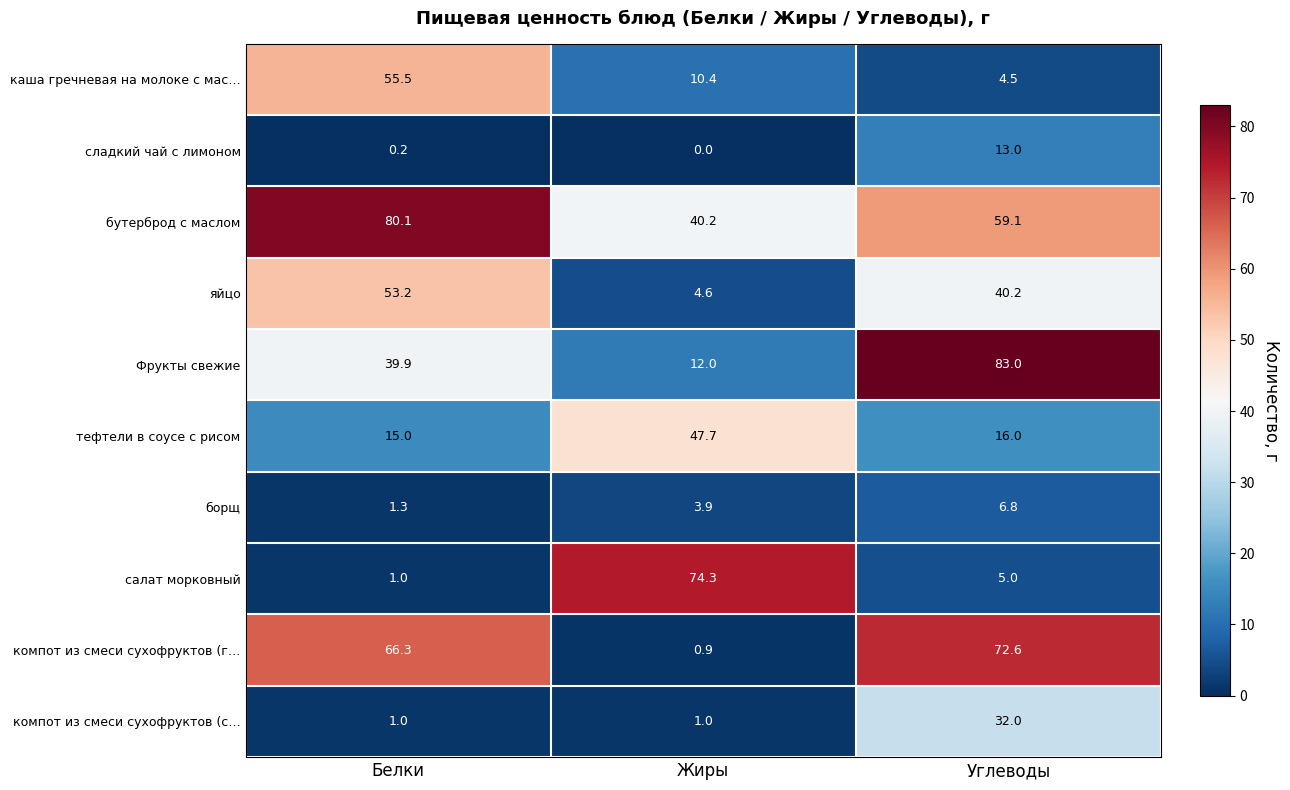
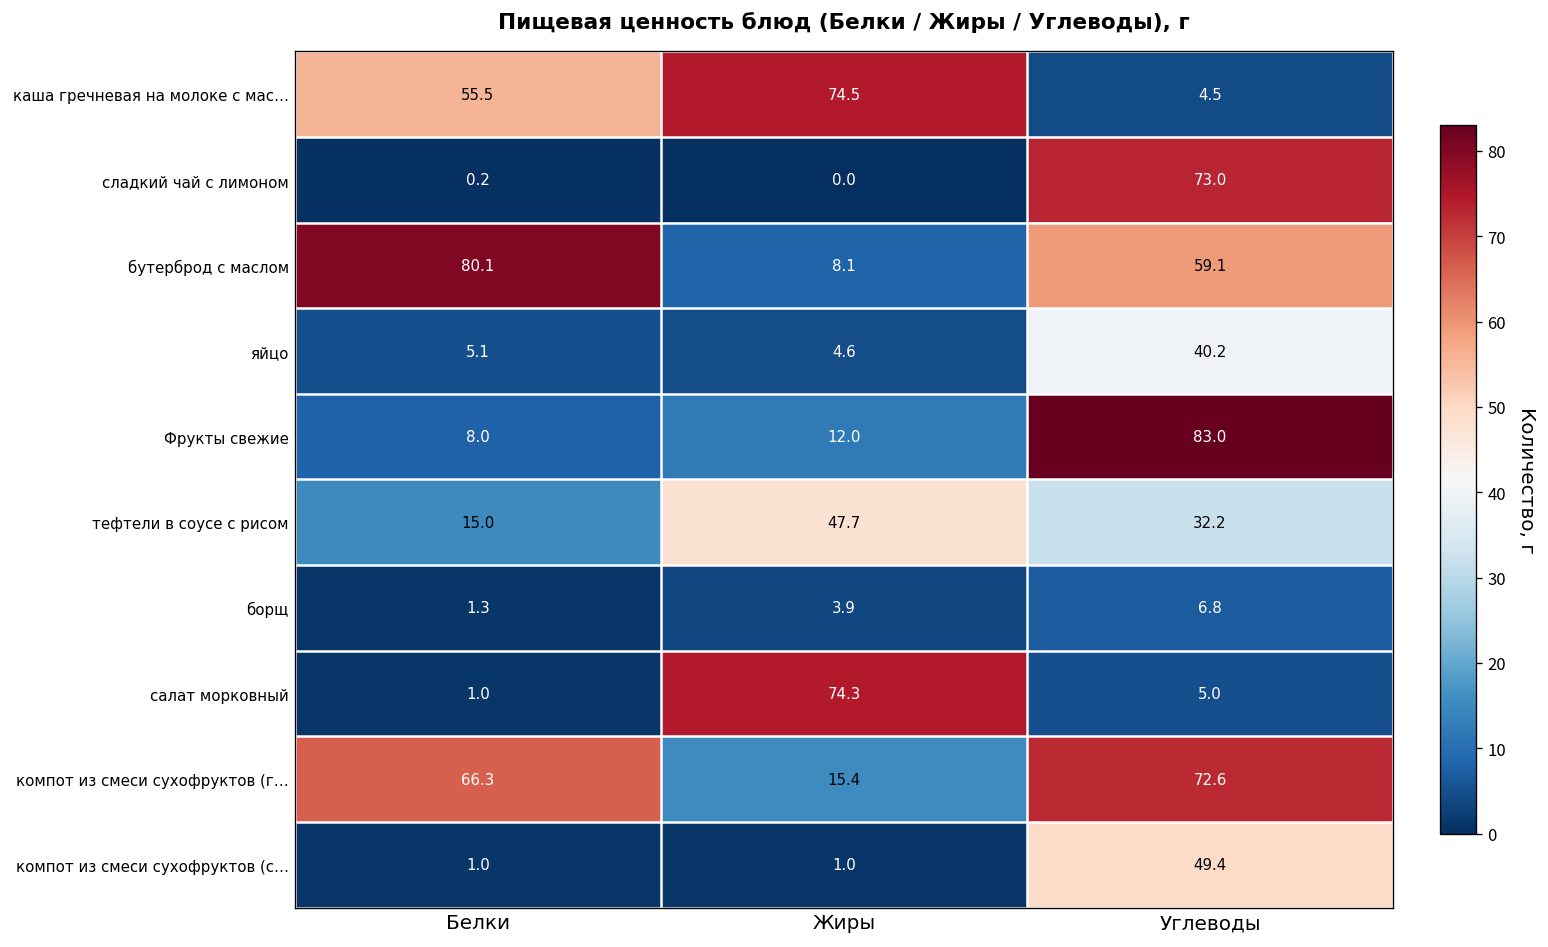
  {
    "каша гречневая на молоке с мас…": {
      "Белки": 55.5,
-     "Жиры": 10.4,
+     "Жиры": 74.5,
      "Углеводы": 4.5
    },
    "сладкий чай с лимоном": {
      "Белки": 0.2,
      "Жиры": 0.0,
-     "Углеводы": 13.0
+     "Углеводы": 73.0
    },
    "бутерброд с маслом": {
      "Белки": 80.1,
-     "Жиры": 40.2,
+     "Жиры": 8.1,
      "Углеводы": 59.1
    },
    "яйцо": {
-     "Белки": 53.2,
+     "Белки": 5.1,
      "Жиры": 4.6,
      "Углеводы": 40.2
    },
    "Фрукты свежие": {
-     "Белки": 39.9,
+     "Белки": 8.0,
      "Жиры": 12.0,
      "Углеводы": 83.0
    },
    "тефтели в соусе с рисом": {
      "Белки": 15.0,
      "Жиры": 47.7,
-     "Углеводы": 16.0
+     "Углеводы": 32.2
    },
    "борщ": {
      "Белки": 1.3,
      "Жиры": 3.9,
      "Углеводы": 6.8
    },
    "салат морковный": {
      "Белки": 1.0,
      "Жиры": 74.3,
      "Углеводы": 5.0
    },
    "компот из смеси сухофруктов (г…": {
      "Белки": 66.3,
-     "Жиры": 0.9,
+     "Жиры": 15.4,
      "Углеводы": 72.6
    },
    "компот из смеси сухофруктов (с…": {
      "Белки": 1.0,
      "Жиры": 1.0,
-     "Углеводы": 32.0
+     "Углеводы": 49.4
    }
  }
